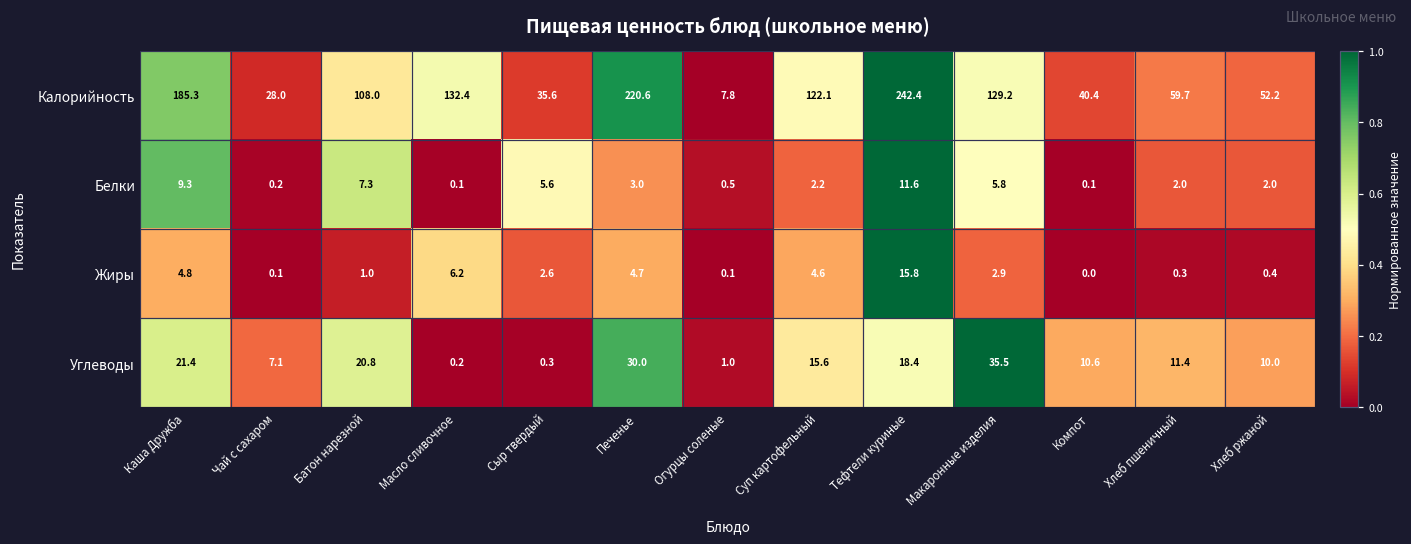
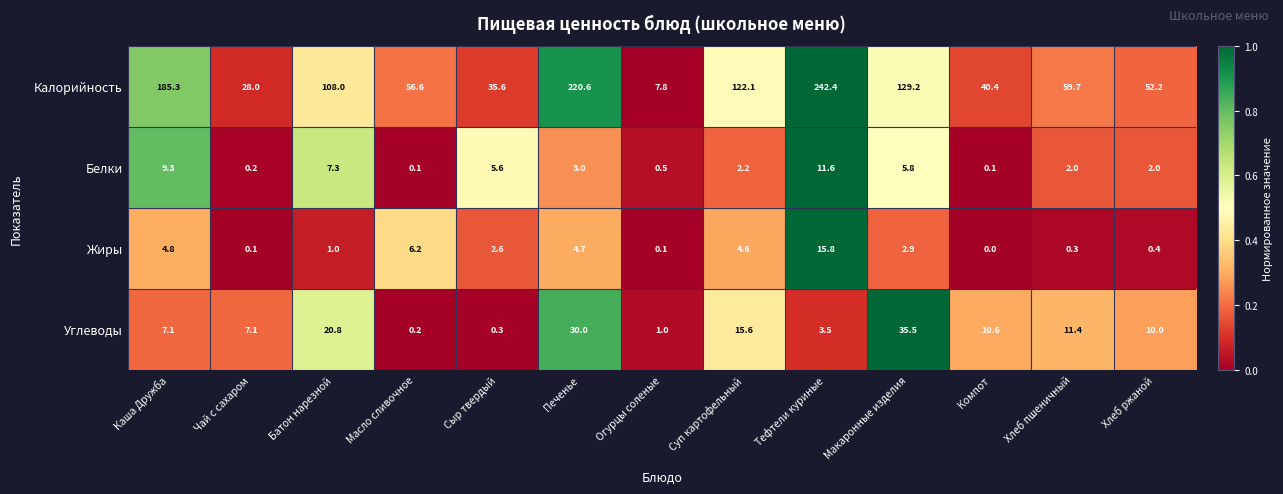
  {
    "Калорийность": {
      "Каша Дружба": 185.3,
      "Чай с сахаром": 28.0,
      "Батон нарезной": 108.0,
-     "Масло сливочное": 132.4,
+     "Масло сливочное": 56.6,
      "Сыр твердый": 35.6,
      "Печенье": 220.6,
      "Огурцы соленые": 7.8,
      "Суп картофельный": 122.1,
      "Тефтели куриные": 242.4,
      "Макаронные изделия": 129.2,
      "Компот": 40.4,
      "Хлеб пшеничный": 59.7,
      "Хлеб ржаной": 52.2
    },
    "Белки": {
      "Каша Дружба": 9.3,
      "Чай с сахаром": 0.2,
      "Батон нарезной": 7.3,
      "Масло сливочное": 0.1,
      "Сыр твердый": 5.6,
      "Печенье": 3.0,
      "Огурцы соленые": 0.5,
      "Суп картофельный": 2.2,
      "Тефтели куриные": 11.6,
      "Макаронные изделия": 5.8,
      "Компот": 0.1,
      "Хлеб пшеничный": 2.0,
      "Хлеб ржаной": 2.0
    },
    "Жиры": {
      "Каша Дружба": 4.8,
      "Чай с сахаром": 0.1,
      "Батон нарезной": 1.0,
      "Масло сливочное": 6.2,
      "Сыр твердый": 2.6,
      "Печенье": 4.7,
      "Огурцы соленые": 0.1,
      "Суп картофельный": 4.6,
      "Тефтели куриные": 15.8,
      "Макаронные изделия": 2.9,
      "Компот": 0.0,
      "Хлеб пшеничный": 0.3,
      "Хлеб ржаной": 0.4
    },
    "Углеводы": {
-     "Каша Дружба": 21.4,
+     "Каша Дружба": 7.1,
      "Чай с сахаром": 7.1,
      "Батон нарезной": 20.8,
      "Масло сливочное": 0.2,
      "Сыр твердый": 0.3,
      "Печенье": 30.0,
      "Огурцы соленые": 1.0,
      "Суп картофельный": 15.6,
-     "Тефтели куриные": 18.4,
+     "Тефтели куриные": 3.5,
      "Макаронные изделия": 35.5,
      "Компот": 10.6,
      "Хлеб пшеничный": 11.4,
      "Хлеб ржаной": 10.0
    }
  }
